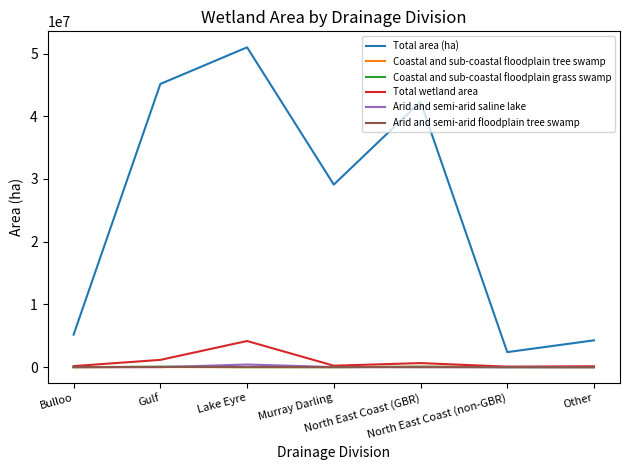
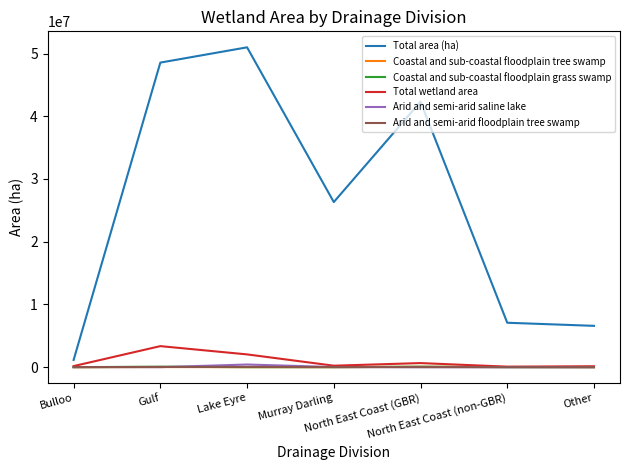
  {
    "Total area (ha)": {
-     "Bulloo": 5000000,
-     "Gulf": 45000000,
+     "Bulloo": 1000000,
+     "Gulf": 49000000,
      "Lake Eyre": 51000000,
-     "Murray Darling": 29000000,
-     "North East Coast (non-GBR)": 2000000,
-     "Other": 4000000
+     "Murray Darling": 26000000,
+     "North East Coast (non-GBR)": 7000000,
+     "Other": 7000000
    },
    "Arid and semi-arid floodplain tree swamp": {
      "Lake Eyre": 0
    },
    "Total wetland area": {
-     "Gulf": 1000000,
-     "Lake Eyre": 4000000,
+     "Gulf": 3000000,
+     "Lake Eyre": 2000000,
      "North East Coast (GBR)": 1000000
    }
  }
